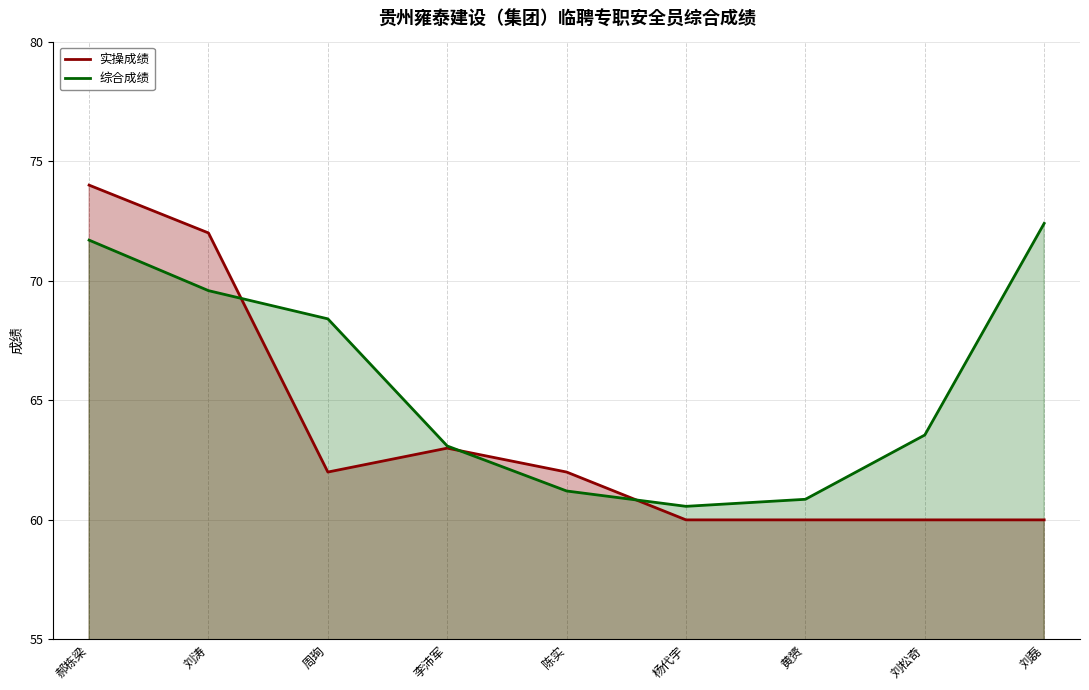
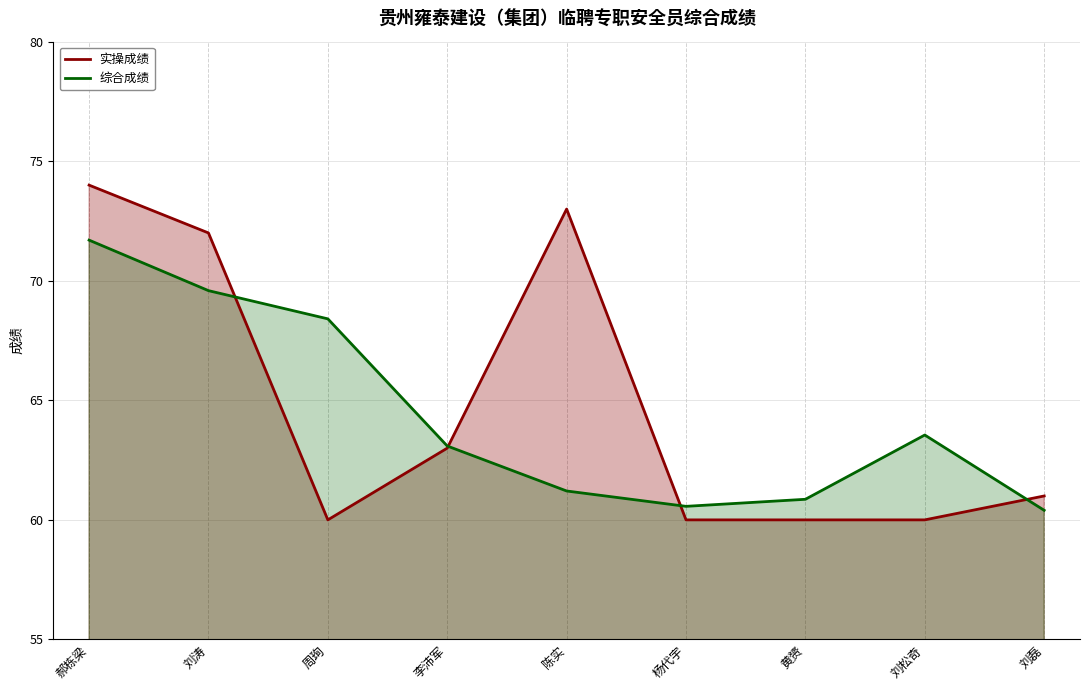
  {
    "实操成绩": {
      "郝栋梁": 74,
      "刘涛": 72,
-     "周珣": 62,
-     "陈实": 62,
+     "周珣": 60,
+     "陈实": 73,
      "杨代宇": 60,
      "黄赟": 60,
      "刘松奇": 60,
-     "刘磊": 60
+     "刘磊": 61
    },
    "综合成绩": {
      "郝栋梁": 71.7,
      "刘涛": 69.6,
      "周珣": 68.4,
      "陈实": 61.2,
      "杨代宇": 60.6,
      "黄赟": 60.9,
      "刘松奇": 63.5,
-     "刘磊": 72.4
+     "刘磊": 60.4
    }
  }
